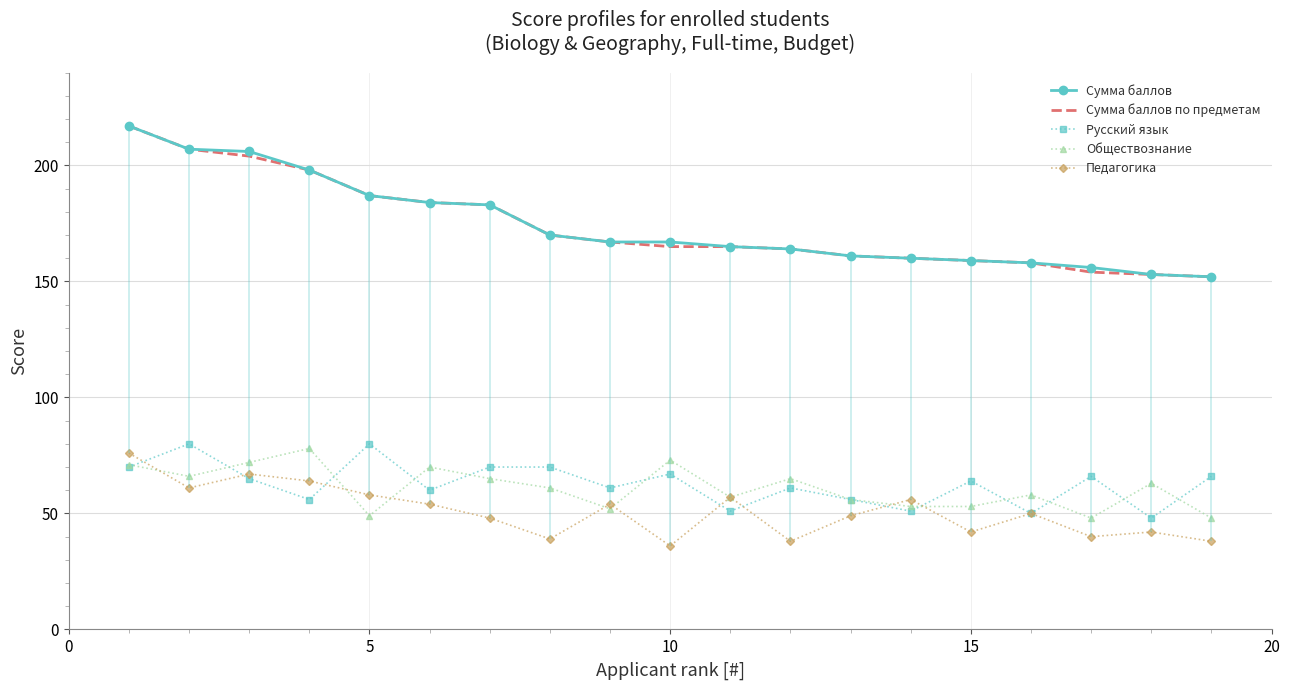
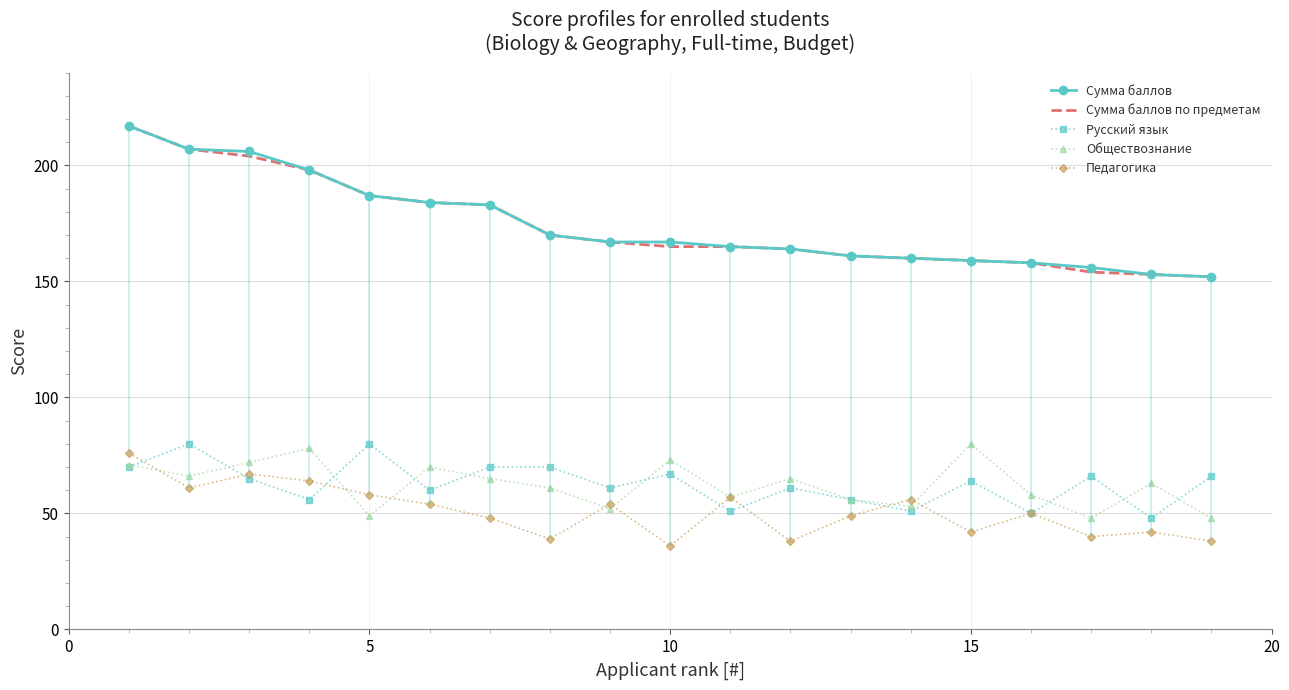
  {
    "Обществознание": {
      "5": 49,
      "10": 73,
-     "15": 53
+     "15": 80
    }
  }
